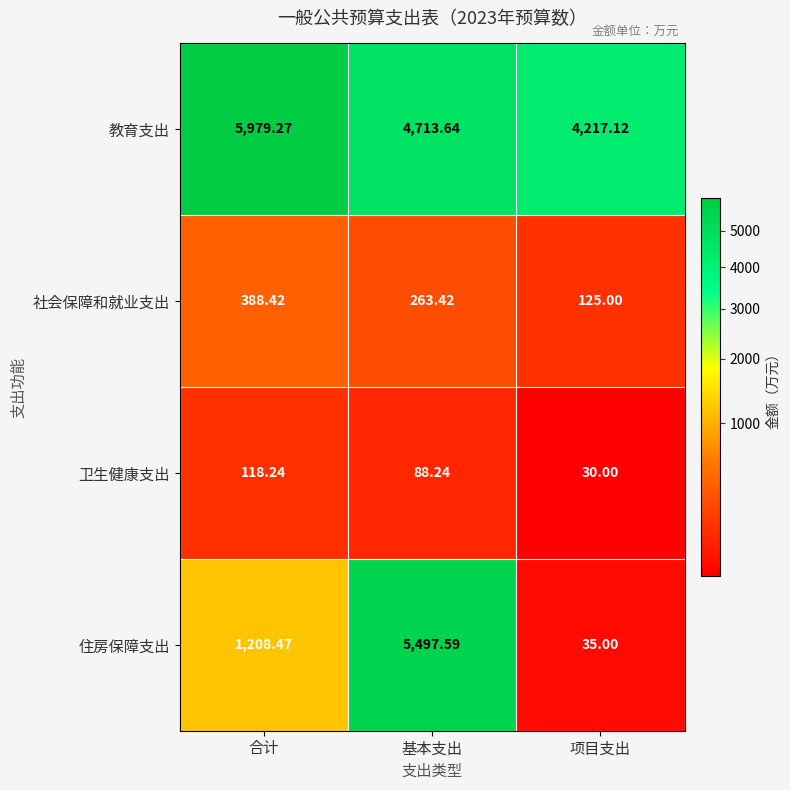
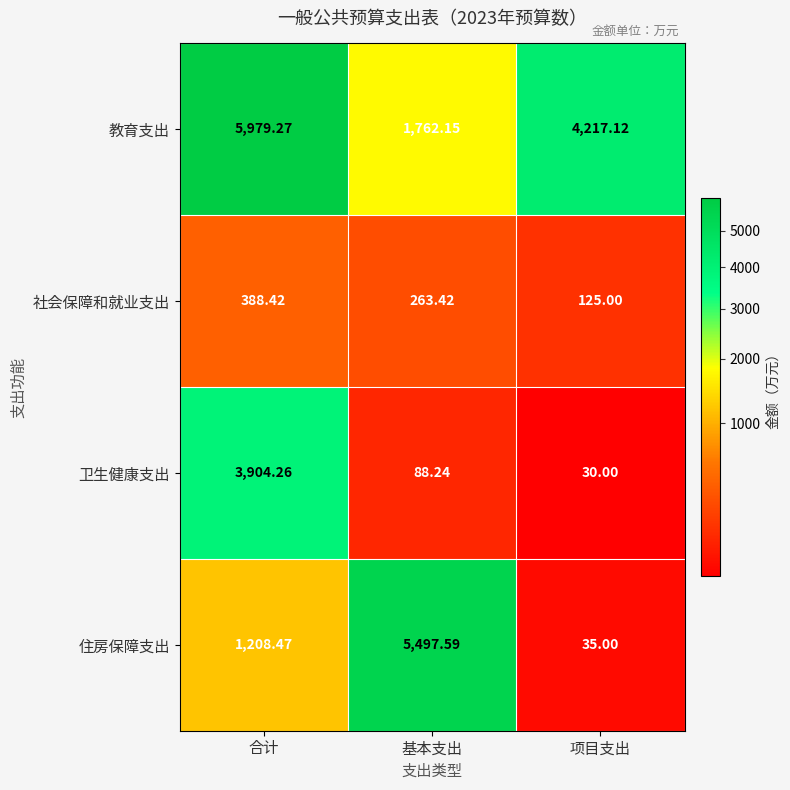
  {
    "教育支出": {
      "合计": "5,979.27",
-     "基本支出": "4,713.64",
+     "基本支出": "1,762.15",
      "项目支出": "4,217.12"
    },
    "社会保障和就业支出": {
      "合计": "388.42",
      "基本支出": "263.42",
      "项目支出": "125.00"
    },
    "卫生健康支出": {
-     "合计": "118.24",
+     "合计": "3,904.26",
      "基本支出": "88.24",
      "项目支出": "30.00"
    },
    "住房保障支出": {
      "合计": "1,208.47",
      "基本支出": "5,497.59",
      "项目支出": "35.00"
    }
  }
